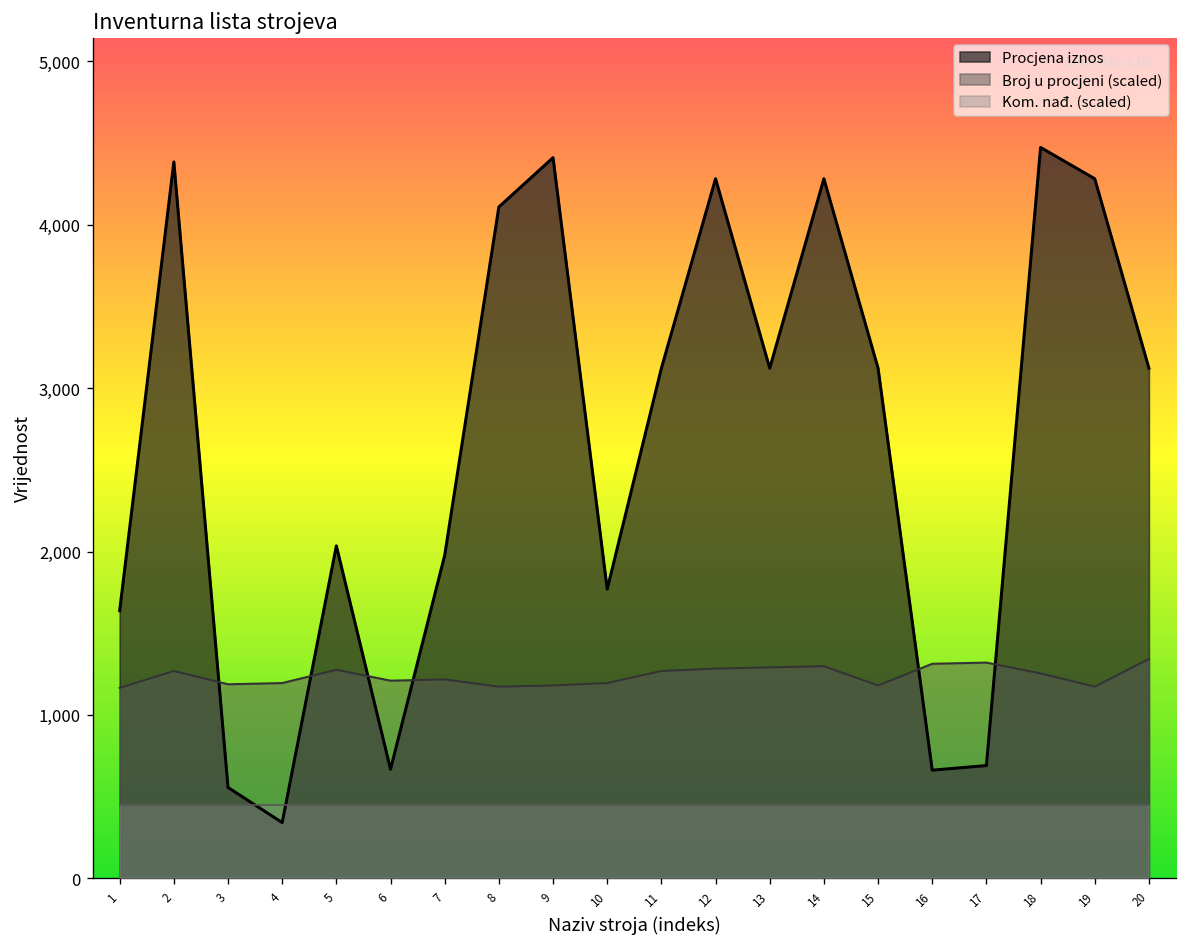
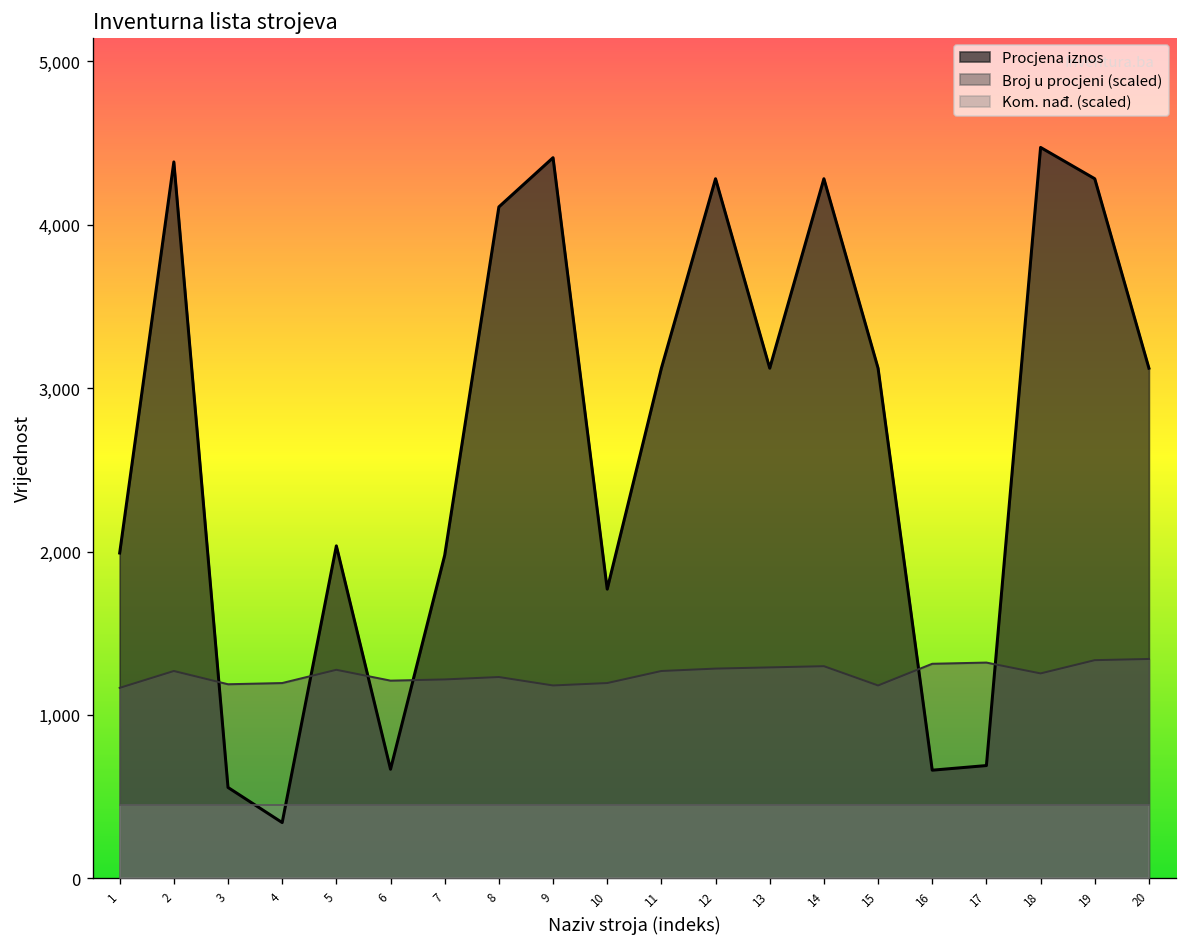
  {
    "Procjena iznos": {
-     "1": "1,640",
+     "1": "1,990",
      "2": "4,390",
      "3": "560",
      "4": "340",
      "5": "2,030",
      "6": "670",
      "7": "1,980",
      "8": "4,110",
      "9": "4,410",
      "10": "1,770",
      "11": "3,120",
      "12": "4,280",
      "13": "3,120",
      "14": "4,280",
      "15": "3,120",
      "16": "660",
      "17": "690",
      "18": "4,470",
      "19": "4,280",
      "20": "3,120"
    },
    "Broj u procjeni (scaled)": {
      "1": "1,170",
      "2": "1,270",
      "3": "1,190",
      "4": "1,190",
      "5": "1,280",
      "6": "1,210",
      "7": "1,220",
-     "8": "1,170",
+     "8": "1,230",
      "9": "1,180",
      "10": "1,190",
      "11": "1,270",
      "12": "1,280",
      "13": "1,290",
      "14": "1,300",
      "15": "1,180",
      "16": "1,310",
      "17": "1,320",
      "18": "1,250",
-     "19": "1,170",
+     "19": "1,330",
      "20": "1,340"
    },
    "Kom. nađ. (scaled)": {
      "1": "450",
      "2": "450",
      "3": "450",
      "4": "450",
      "5": "450",
      "6": "450",
      "7": "450",
      "8": "450",
      "9": "450",
      "10": "450",
      "11": "450",
      "12": "450",
      "13": "450",
      "14": "450",
      "15": "450",
      "16": "450",
      "17": "450",
      "18": "450",
      "19": "450",
      "20": "450"
    }
  }
